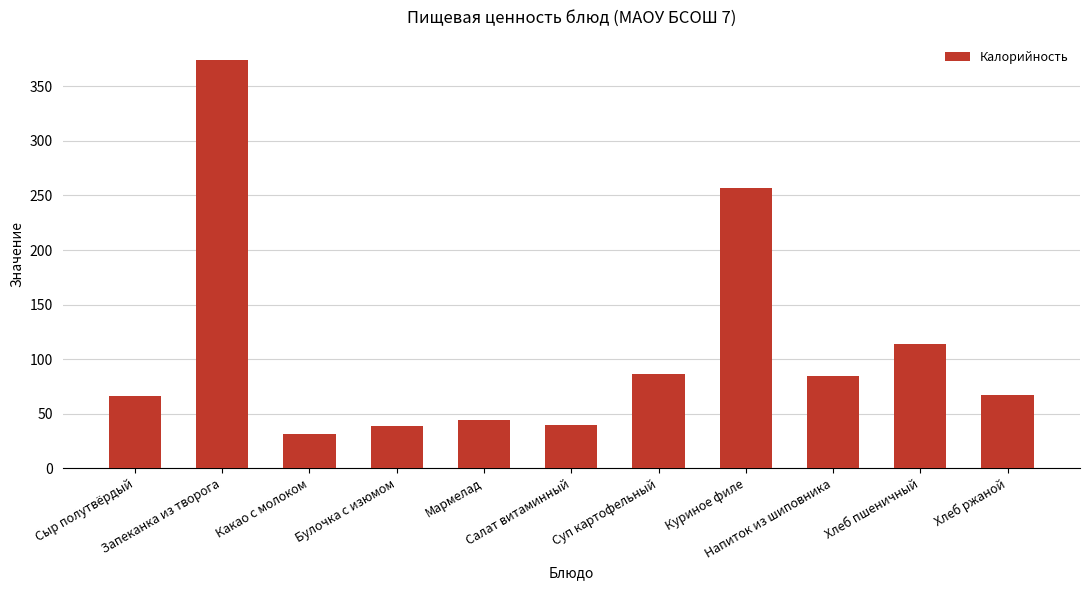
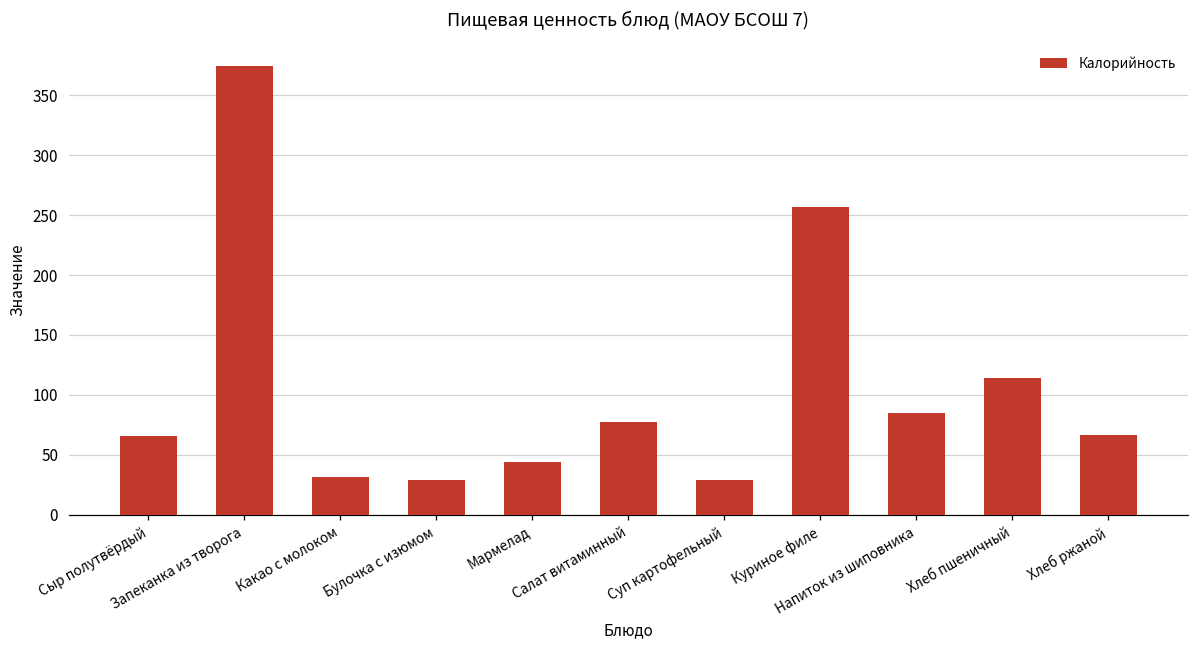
  {
    "Сыр полутвёрдый": 66,
    "Запеканка из творога": 374,
    "Какао с молоком": 31,
-   "Булочка с изюмом": 39,
+   "Булочка с изюмом": 29,
    "Мармелад": 44,
-   "Салат витаминный": 40,
-   "Суп картофельный": 86,
+   "Салат витаминный": 77,
+   "Суп картофельный": 29,
    "Куриное филе": 257,
    "Напиток из шиповника": 85,
    "Хлеб пшеничный": 114,
    "Хлеб ржаной": 67
  }
